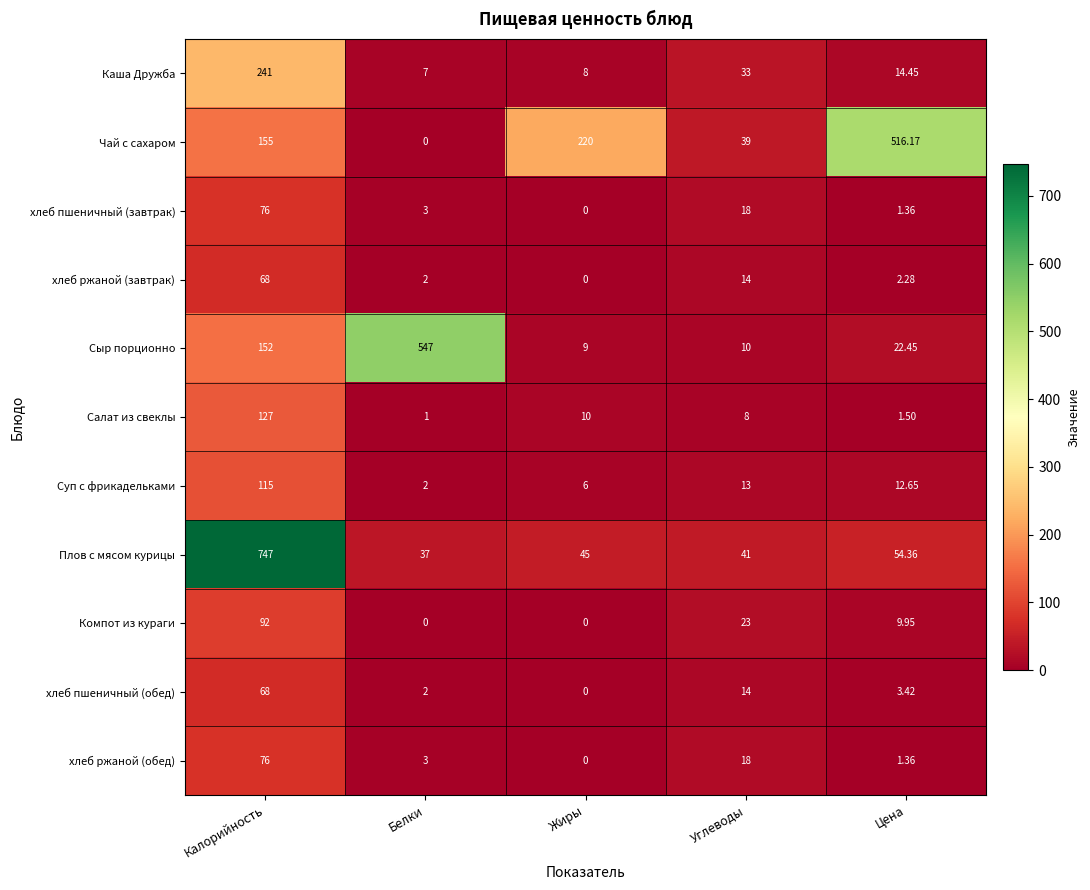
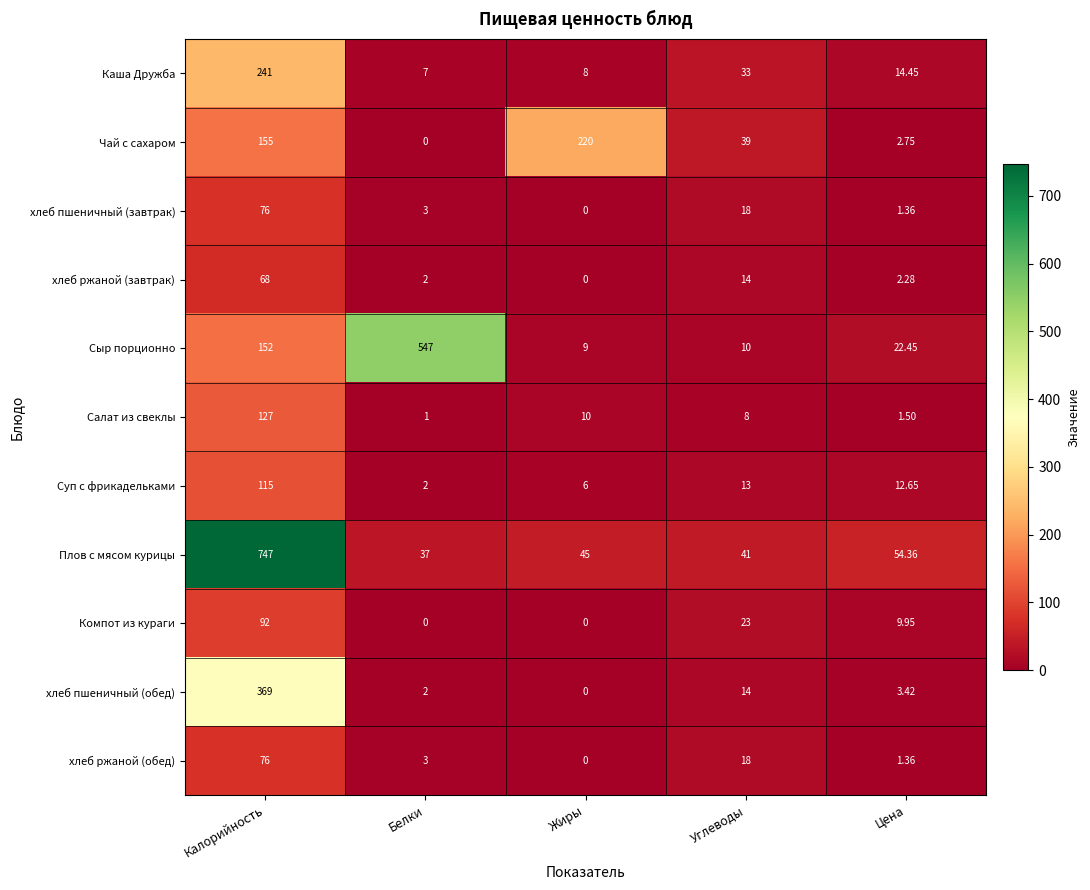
  {
    "Каша Дружба": {
      "Калорийность": 241,
      "Белки": 7,
      "Жиры": 8,
      "Углеводы": 33,
      "Цена": 14.45
    },
    "Чай с сахаром": {
      "Калорийность": 155,
      "Белки": 0,
      "Жиры": 220,
      "Углеводы": 39,
-     "Цена": 516.17
+     "Цена": 2.75
    },
    "хлеб пшеничный (завтрак)": {
      "Калорийность": 76,
      "Белки": 3,
      "Жиры": 0,
      "Углеводы": 18,
      "Цена": 1.36
    },
    "хлеб ржаной (завтрак)": {
      "Калорийность": 68,
      "Белки": 2,
      "Жиры": 0,
      "Углеводы": 14,
      "Цена": 2.28
    },
    "Сыр порционно": {
      "Калорийность": 152,
      "Белки": 547,
      "Жиры": 9,
      "Углеводы": 10,
      "Цена": 22.45
    },
    "Салат из свеклы": {
      "Калорийность": 127,
      "Белки": 1,
      "Жиры": 10,
      "Углеводы": 8,
      "Цена": 1.50
    },
    "Суп с фрикадельками": {
      "Калорийность": 115,
      "Белки": 2,
      "Жиры": 6,
      "Углеводы": 13,
      "Цена": 12.65
    },
    "Плов с мясом курицы": {
      "Калорийность": 747,
      "Белки": 37,
      "Жиры": 45,
      "Углеводы": 41,
      "Цена": 54.36
    },
    "Компот из кураги": {
      "Калорийность": 92,
      "Белки": 0,
      "Жиры": 0,
      "Углеводы": 23,
      "Цена": 9.95
    },
    "хлеб пшеничный (обед)": {
-     "Калорийность": 68,
+     "Калорийность": 369,
      "Белки": 2,
      "Жиры": 0,
      "Углеводы": 14,
      "Цена": 3.42
    },
    "хлеб ржаной (обед)": {
      "Калорийность": 76,
      "Белки": 3,
      "Жиры": 0,
      "Углеводы": 18,
      "Цена": 1.36
    }
  }
